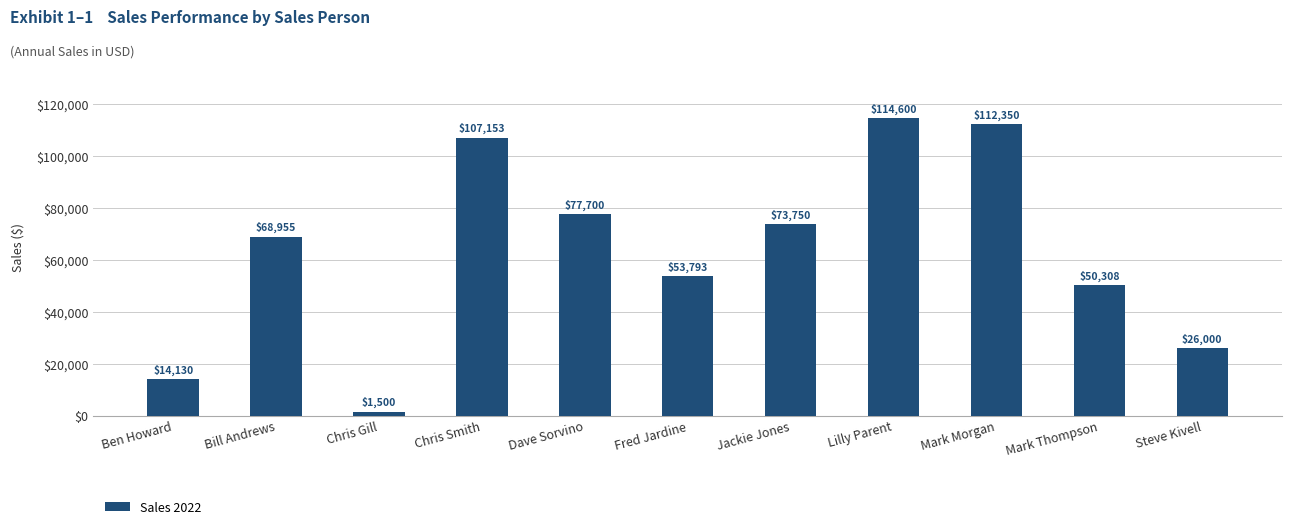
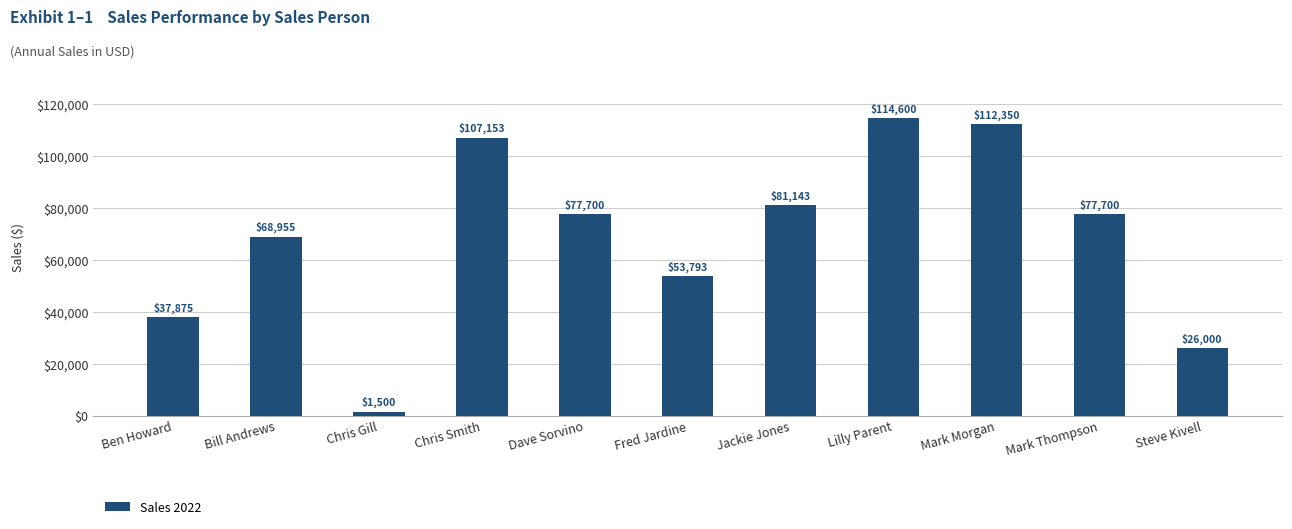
  {
-   "Ben Howard": "$14,130",
+   "Ben Howard": "$37,875",
    "Bill Andrews": "$68,955",
    "Chris Gill": "$1,500",
    "Chris Smith": "$107,153",
    "Dave Sorvino": "$77,700",
    "Fred Jardine": "$53,793",
-   "Jackie Jones": "$73,750",
+   "Jackie Jones": "$81,143",
    "Lilly Parent": "$114,600",
    "Mark Morgan": "$112,350",
-   "Mark Thompson": "$50,308",
+   "Mark Thompson": "$77,700",
    "Steve Kivell": "$26,000"
  }
